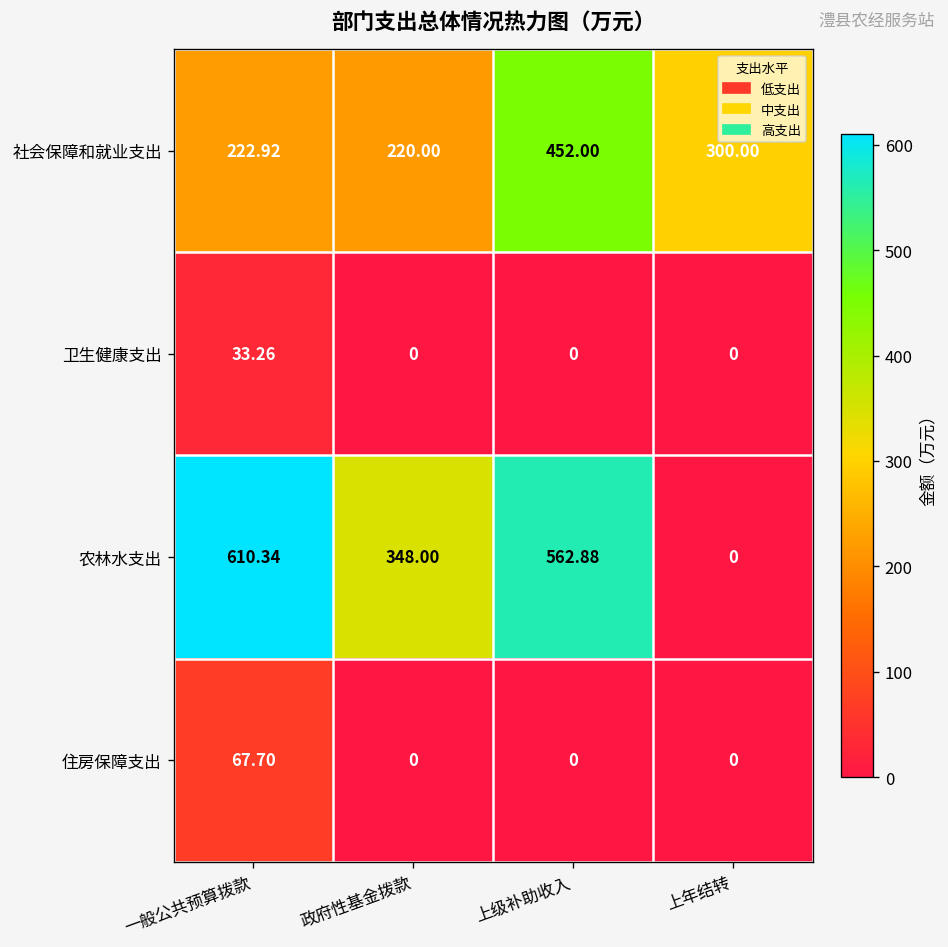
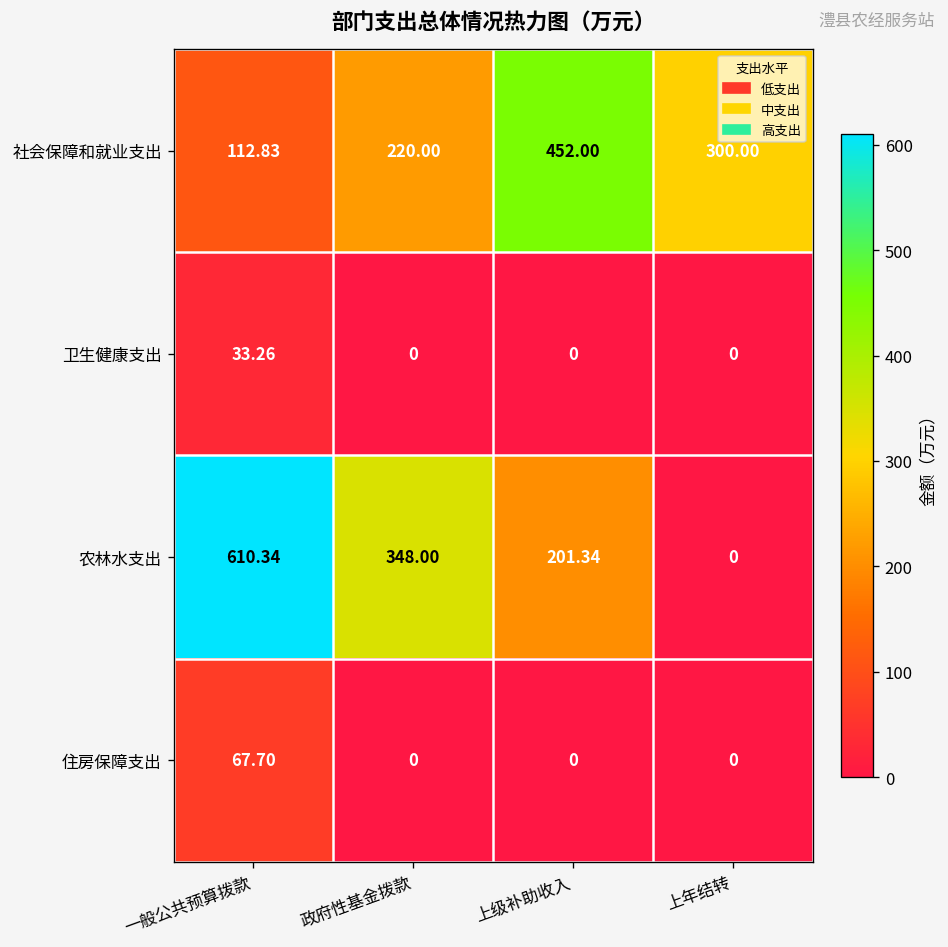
  {
    "社会保障和就业支出": {
-     "一般公共预算拨款": 222.92,
+     "一般公共预算拨款": 112.83,
      "政府性基金拨款": 220.00,
      "上级补助收入": 452.00,
      "上年结转": 300.00
    },
    "卫生健康支出": {
      "一般公共预算拨款": 33.26,
      "政府性基金拨款": 0,
      "上级补助收入": 0,
      "上年结转": 0
    },
    "农林水支出": {
      "一般公共预算拨款": 610.34,
      "政府性基金拨款": 348.00,
-     "上级补助收入": 562.88,
+     "上级补助收入": 201.34,
      "上年结转": 0
    },
    "住房保障支出": {
      "一般公共预算拨款": 67.70,
      "政府性基金拨款": 0,
      "上级补助收入": 0,
      "上年结转": 0
    }
  }
